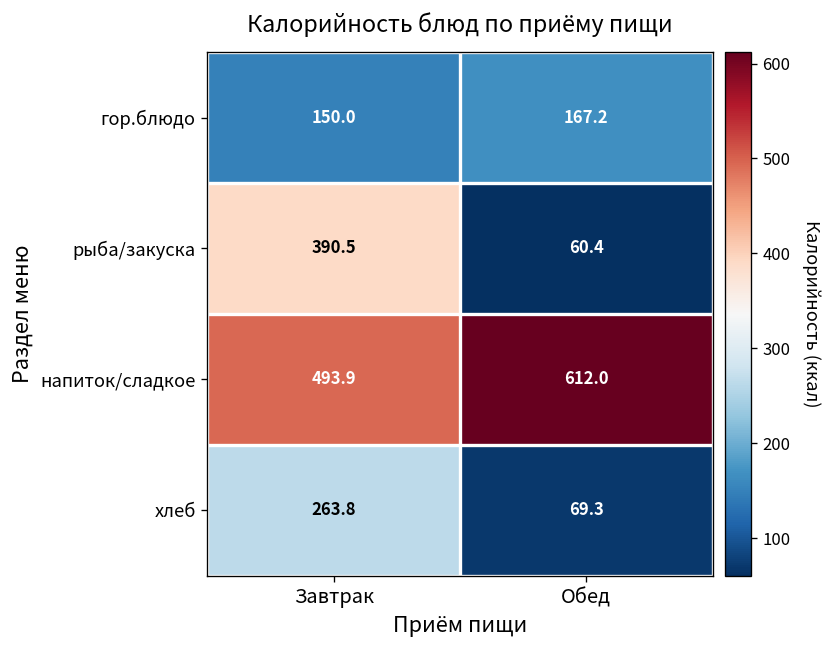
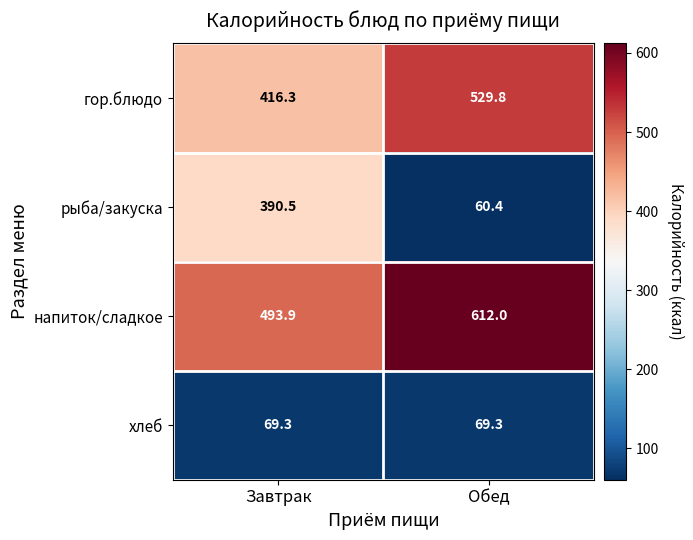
  {
    "гор.блюдо": {
-     "Завтрак": 150.0,
-     "Обед": 167.2
+     "Завтрак": 416.3,
+     "Обед": 529.8
    },
    "рыба/закуска": {
      "Завтрак": 390.5,
      "Обед": 60.4
    },
    "напиток/сладкое": {
      "Завтрак": 493.9,
      "Обед": 612.0
    },
    "хлеб": {
-     "Завтрак": 263.8,
+     "Завтрак": 69.3,
      "Обед": 69.3
    }
  }
